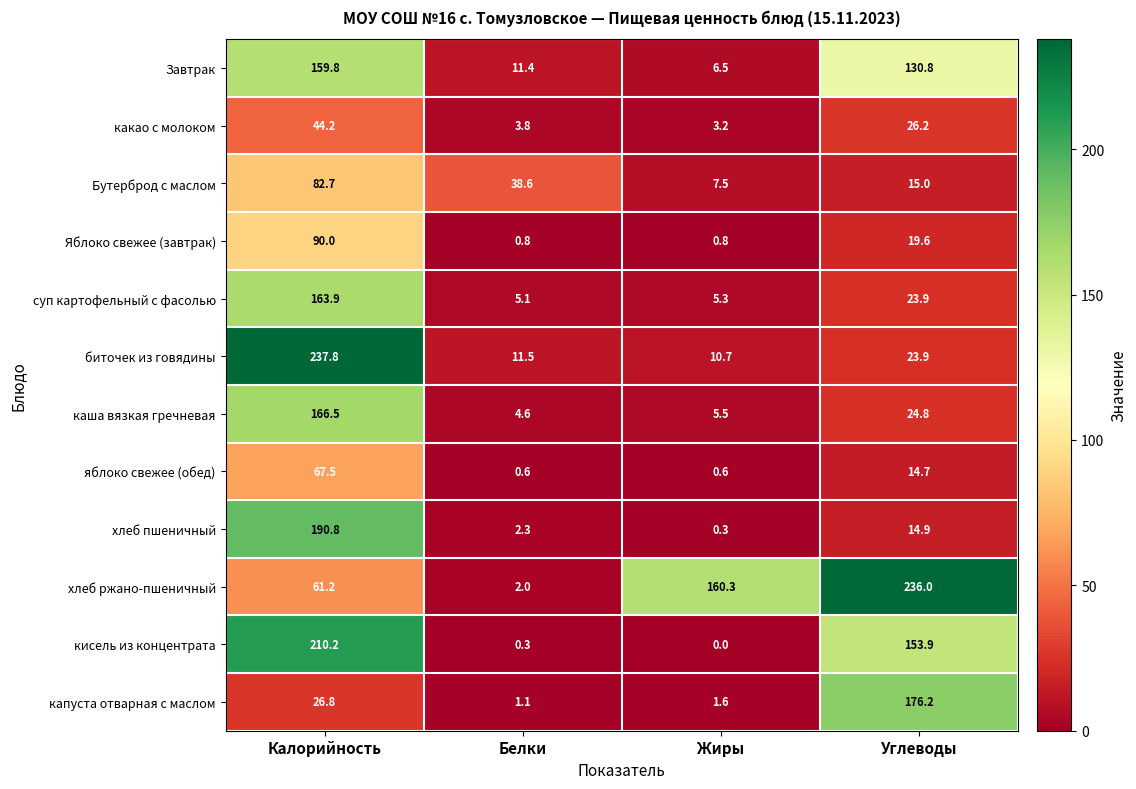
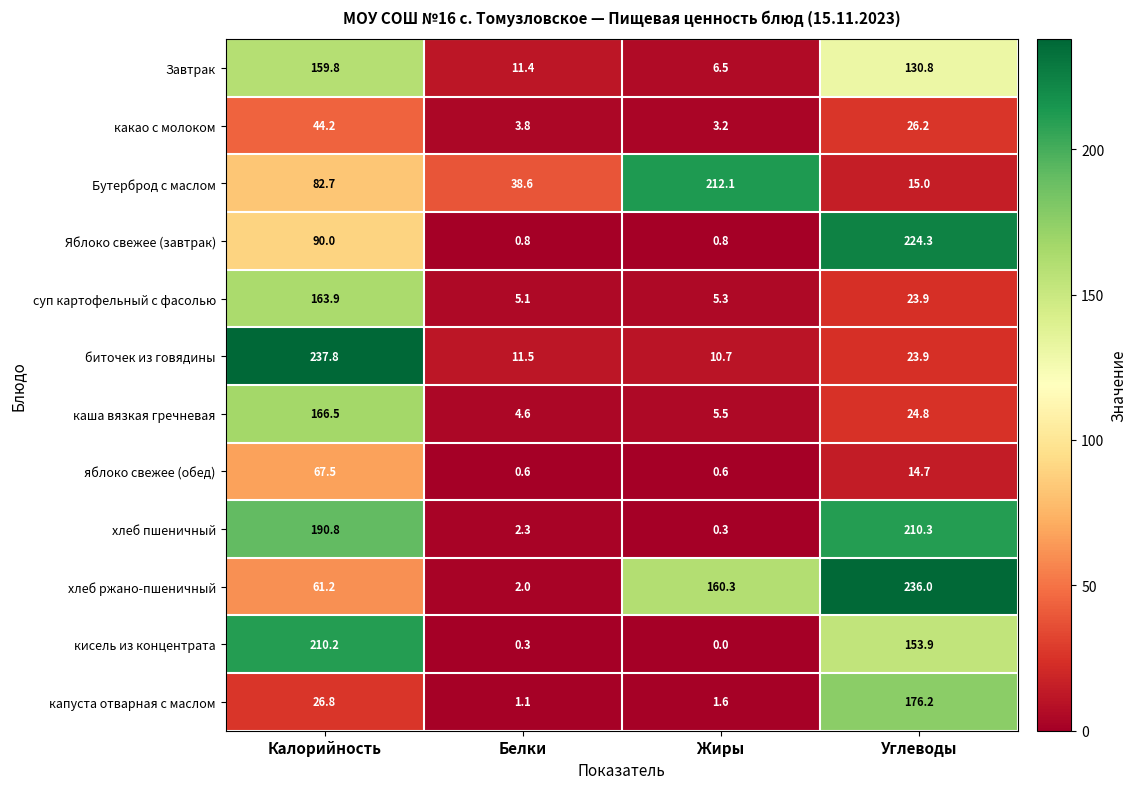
  {
    "Завтрак": {
      "Калорийность": 159.8,
      "Белки": 11.4,
      "Жиры": 6.5,
      "Углеводы": 130.8
    },
    "какао с молоком": {
      "Калорийность": 44.2,
      "Белки": 3.8,
      "Жиры": 3.2,
      "Углеводы": 26.2
    },
    "Бутерброд с маслом": {
      "Калорийность": 82.7,
      "Белки": 38.6,
-     "Жиры": 7.5,
+     "Жиры": 212.1,
      "Углеводы": 15.0
    },
    "Яблоко свежее (завтрак)": {
      "Калорийность": 90.0,
      "Белки": 0.8,
      "Жиры": 0.8,
-     "Углеводы": 19.6
+     "Углеводы": 224.3
    },
    "суп картофельный с фасолью": {
      "Калорийность": 163.9,
      "Белки": 5.1,
      "Жиры": 5.3,
      "Углеводы": 23.9
    },
    "биточек из говядины": {
      "Калорийность": 237.8,
      "Белки": 11.5,
      "Жиры": 10.7,
      "Углеводы": 23.9
    },
    "каша вязкая гречневая": {
      "Калорийность": 166.5,
      "Белки": 4.6,
      "Жиры": 5.5,
      "Углеводы": 24.8
    },
    "яблоко свежее (обед)": {
      "Калорийность": 67.5,
      "Белки": 0.6,
      "Жиры": 0.6,
      "Углеводы": 14.7
    },
    "хлеб пшеничный": {
      "Калорийность": 190.8,
      "Белки": 2.3,
      "Жиры": 0.3,
-     "Углеводы": 14.9
+     "Углеводы": 210.3
    },
    "хлеб ржано-пшеничный": {
      "Калорийность": 61.2,
      "Белки": 2.0,
      "Жиры": 160.3,
      "Углеводы": 236.0
    },
    "кисель из концентрата": {
      "Калорийность": 210.2,
      "Белки": 0.3,
      "Жиры": 0.0,
      "Углеводы": 153.9
    },
    "капуста отварная с маслом": {
      "Калорийность": 26.8,
      "Белки": 1.1,
      "Жиры": 1.6,
      "Углеводы": 176.2
    }
  }
